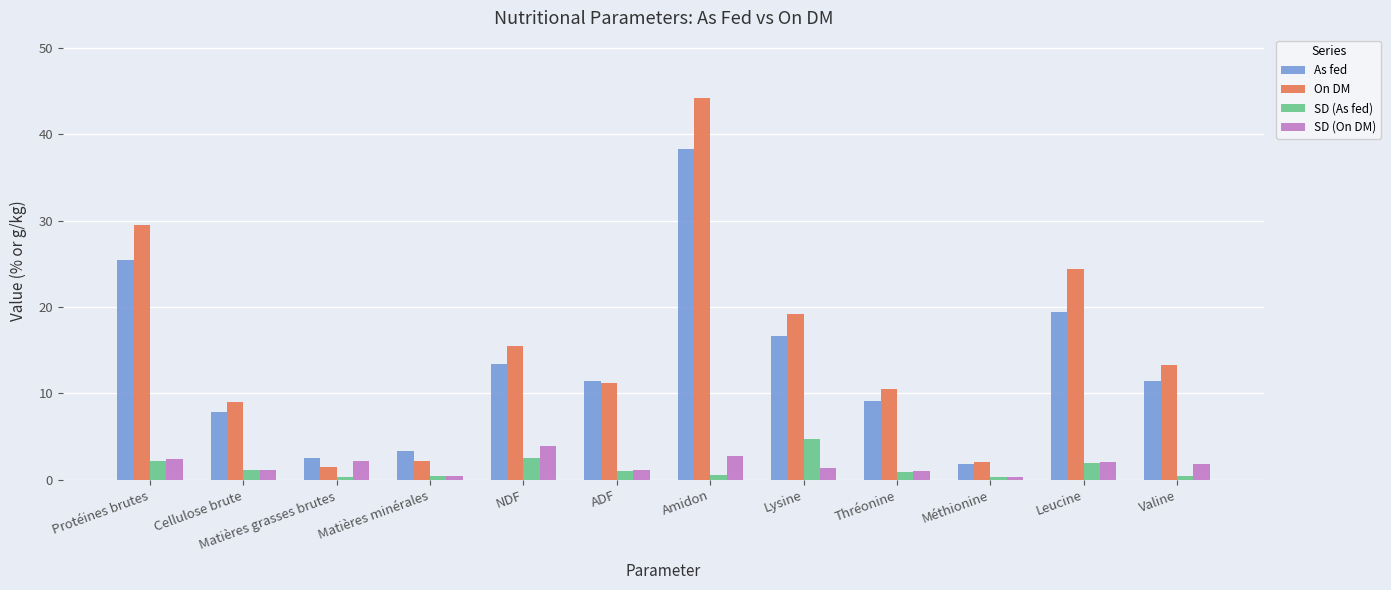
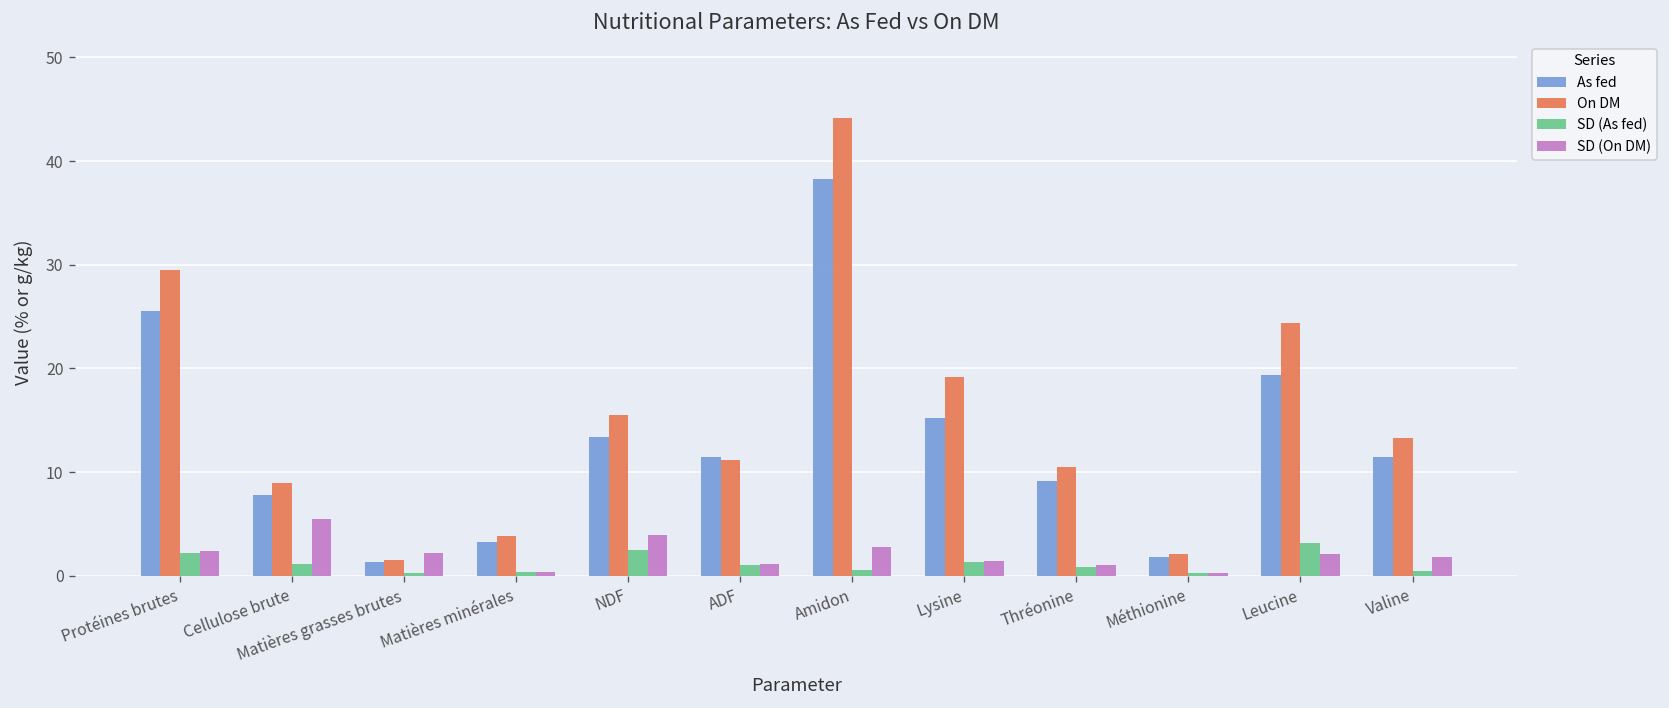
  {
    "As fed": {
      "Protéines brutes": 26,
      "Cellulose brute": 8,
-     "Matières grasses brutes": 3,
+     "Matières grasses brutes": 1,
      "Matières minérales": 3,
      "NDF": 13,
      "ADF": 12,
      "Amidon": 38,
-     "Lysine": 17,
+     "Lysine": 15,
      "Thréonine": 9,
      "Méthionine": 2,
      "Leucine": 19,
      "Valine": 12
    },
    "On DM": {
      "Protéines brutes": 30,
      "Cellulose brute": 9,
      "Matières grasses brutes": 2,
-     "Matières minérales": 2,
+     "Matières minérales": 4,
      "NDF": 16,
      "ADF": 11,
      "Amidon": 44,
      "Lysine": 19,
      "Thréonine": 11,
      "Méthionine": 2,
      "Leucine": 24,
      "Valine": 13
    },
    "SD (As fed)": {
      "Protéines brutes": 2,
      "Cellulose brute": 1,
      "Matières grasses brutes": 0,
      "Matières minérales": 0,
      "NDF": 3,
      "ADF": 1,
      "Amidon": 1,
-     "Lysine": 5,
+     "Lysine": 1,
      "Thréonine": 1,
      "Méthionine": 0,
-     "Leucine": 2,
+     "Leucine": 3,
      "Valine": 1
    },
    "SD (On DM)": {
      "Protéines brutes": 2,
-     "Cellulose brute": 1,
+     "Cellulose brute": 6,
      "Matières grasses brutes": 2,
      "Matières minérales": 0,
      "NDF": 4,
      "ADF": 1,
      "Amidon": 3,
      "Lysine": 1,
      "Thréonine": 1,
      "Méthionine": 0,
      "Leucine": 2,
      "Valine": 2
    }
  }
